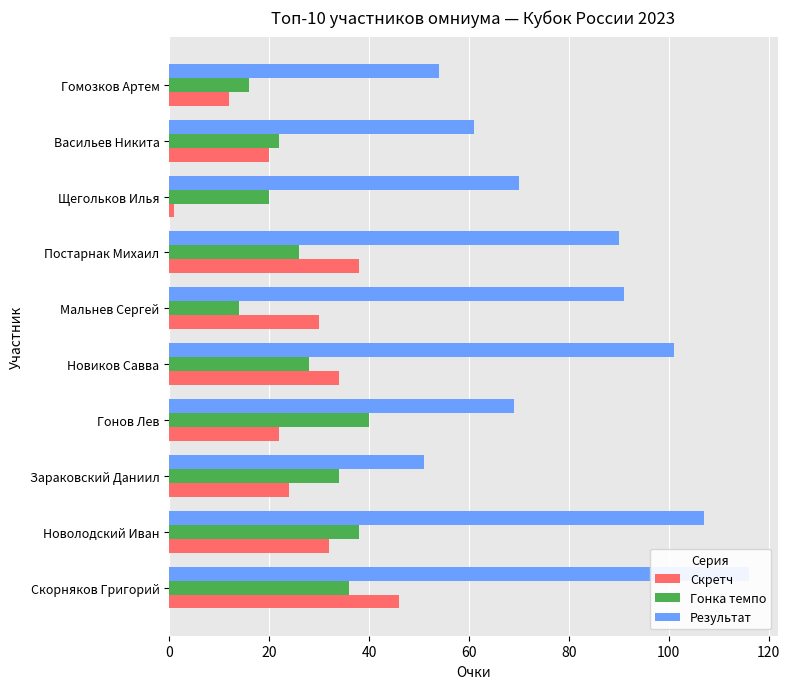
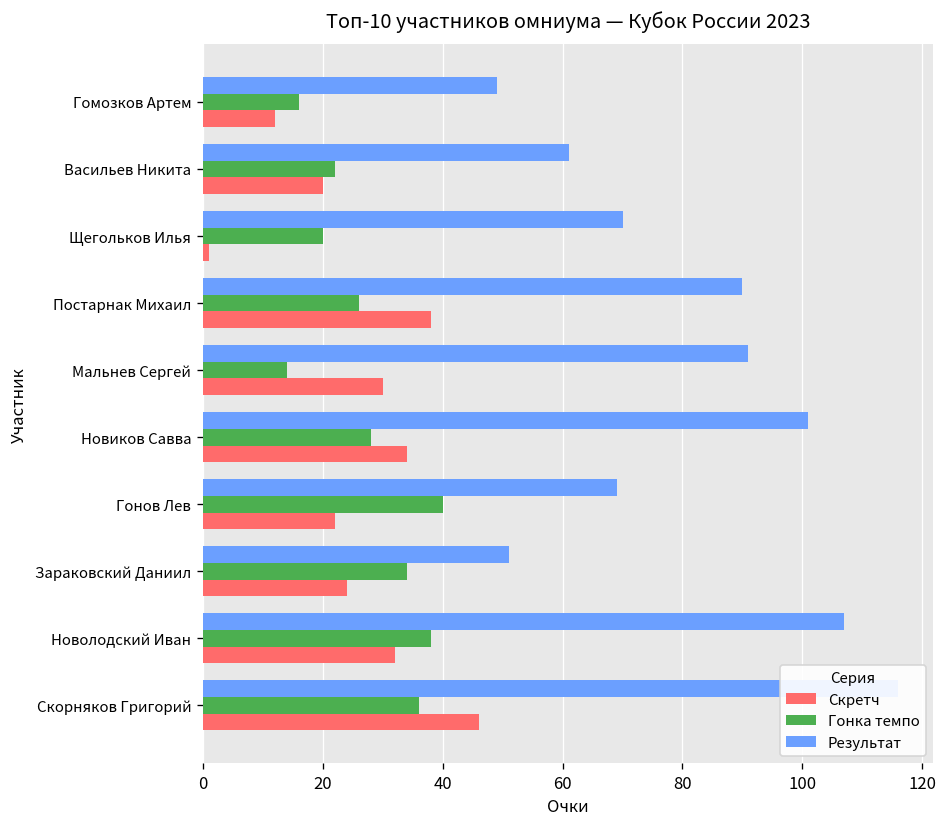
  {
    "Скретч": {
      "Гомозков Артем": 12,
      "Васильев Никита": 20,
      "Щегольков Илья": 1,
      "Постарнак Михаил": 38,
      "Мальнев Сергей": 30,
      "Новиков Савва": 34,
      "Гонов Лев": 22,
      "Зараковский Даниил": 24,
      "Новолодский Иван": 32,
      "Скорняков Григорий": 46
    },
    "Гонка темпо": {
      "Гомозков Артем": 16,
      "Васильев Никита": 22,
      "Щегольков Илья": 20,
      "Постарнак Михаил": 26,
      "Мальнев Сергей": 14,
      "Новиков Савва": 28,
      "Гонов Лев": 40,
      "Зараковский Даниил": 34,
      "Новолодский Иван": 38,
      "Скорняков Григорий": 36
    },
    "Результат": {
-     "Гомозков Артем": 54,
+     "Гомозков Артем": 49,
      "Васильев Никита": 61,
      "Щегольков Илья": 70,
      "Постарнак Михаил": 90,
      "Мальнев Сергей": 91,
      "Новиков Савва": 101,
      "Гонов Лев": 69,
      "Зараковский Даниил": 51,
      "Новолодский Иван": 107
    }
  }
